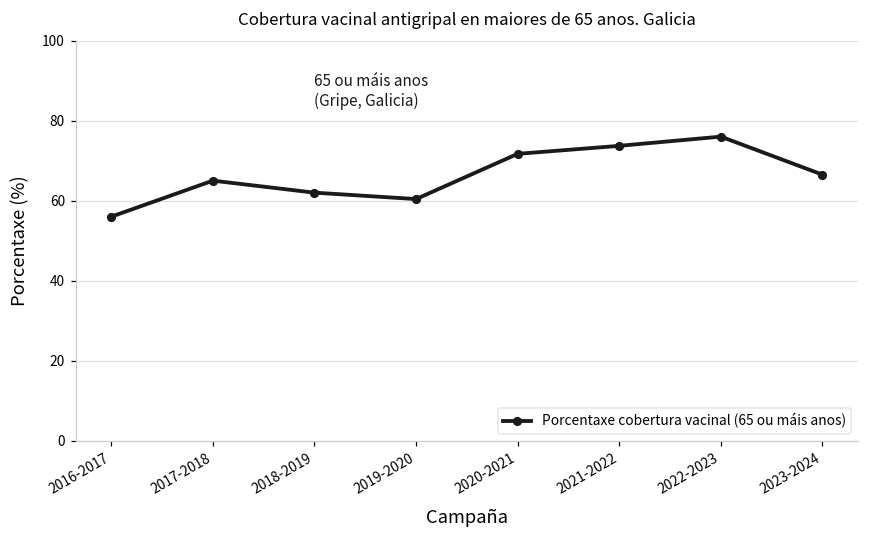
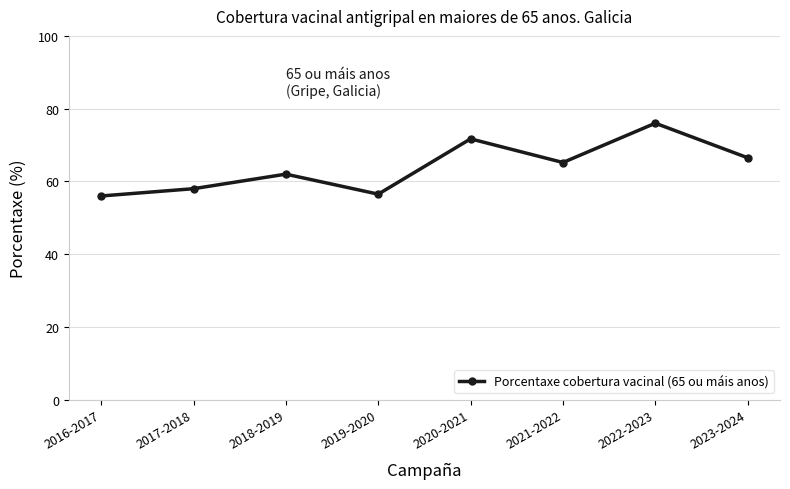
  {
    "2016-2017": 56,
-   "2017-2018": 65,
+   "2017-2018": 58,
    "2018-2019": 62,
-   "2019-2020": 60,
+   "2019-2020": 57,
    "2020-2021": 72,
-   "2021-2022": 74,
+   "2021-2022": 65,
    "2022-2023": 76,
    "2023-2024": 67
  }
